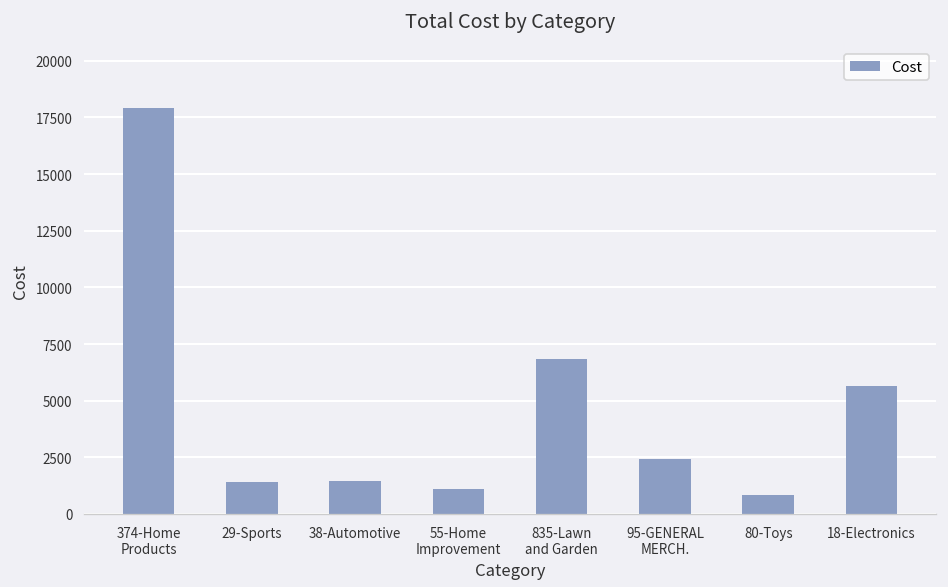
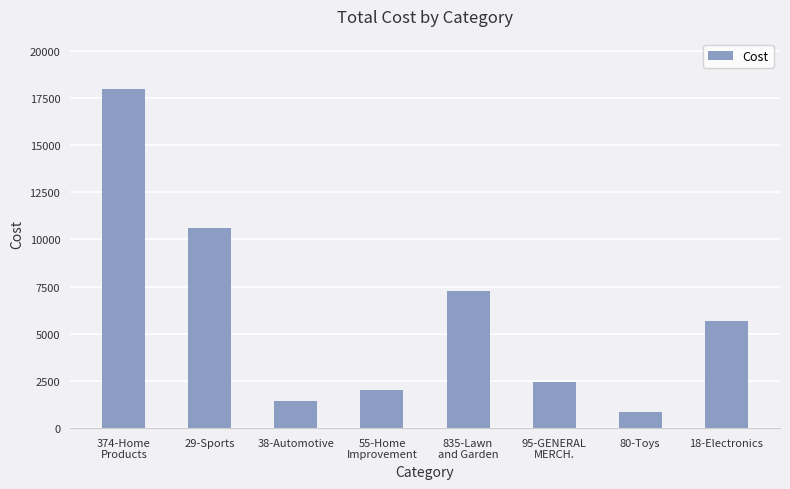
  {
    "374-Home Products": 17900,
-   "29-Sports": 1400,
+   "29-Sports": 10600,
    "38-Automotive": 1400,
-   "55-Home Improvement": 1100,
-   "835-Lawn and Garden": 6800,
+   "55-Home Improvement": 2000,
+   "835-Lawn and Garden": 7300,
    "95-GENERAL MERCH.": 2400,
    "80-Toys": 800,
    "18-Electronics": 5700
  }
